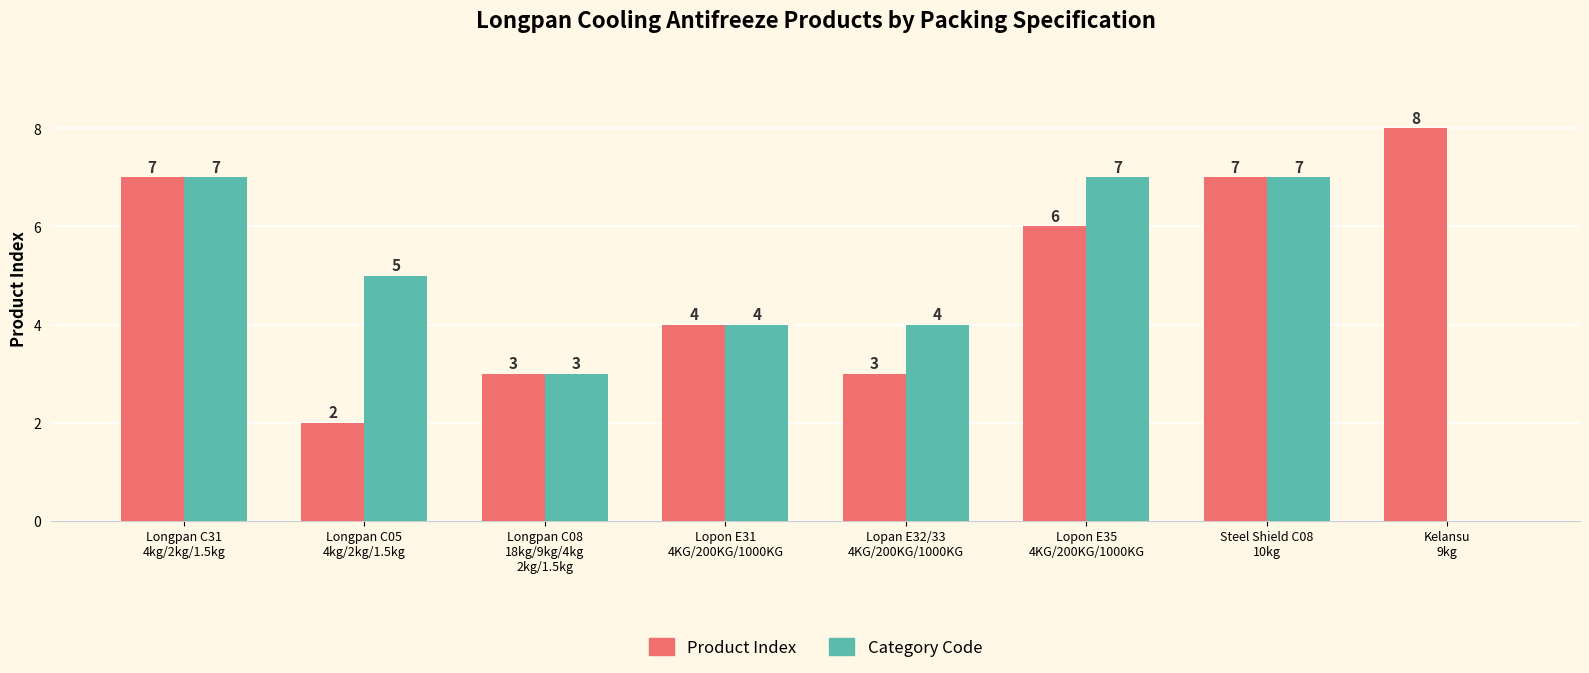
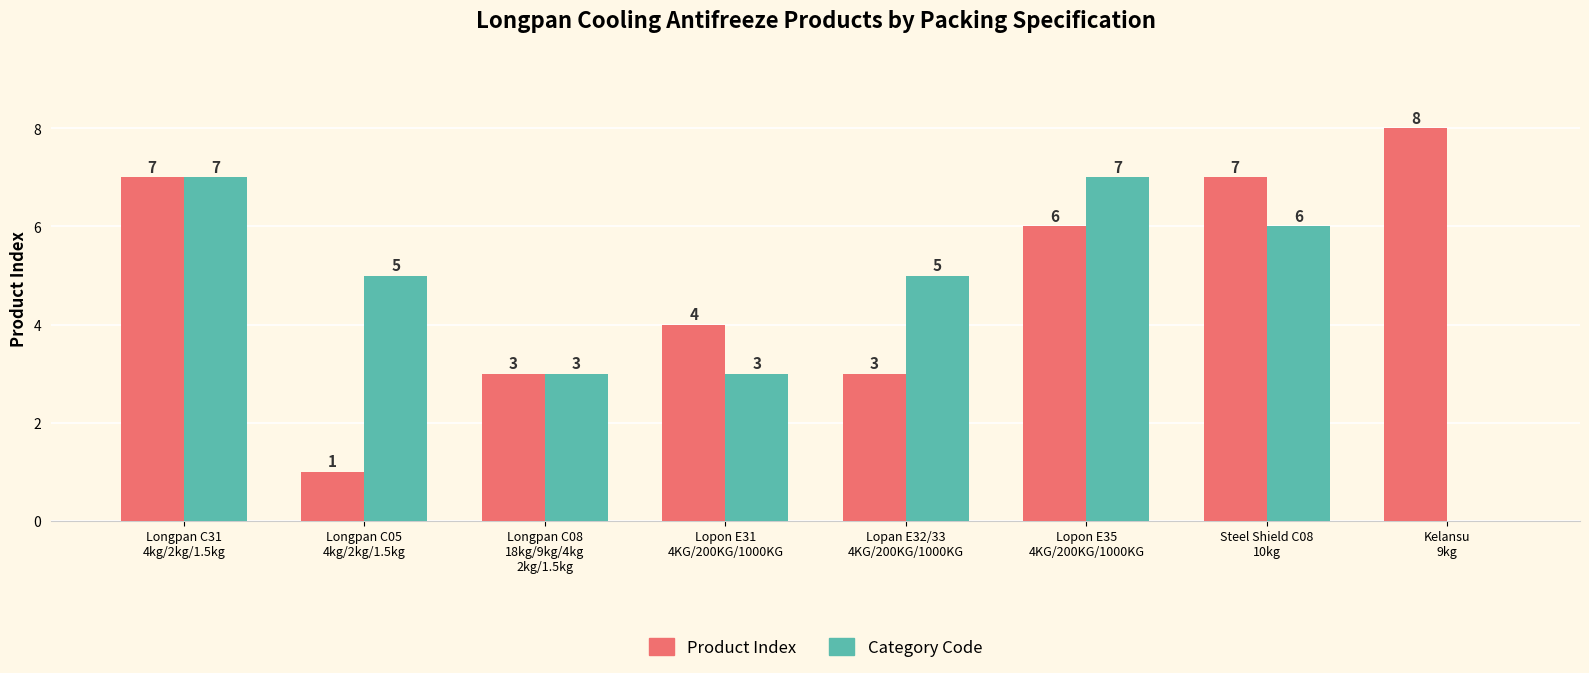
  {
    "Product Index": {
      "Longpan C31 4kg/2kg/1.5kg": 7,
-     "Longpan C05 4kg/2kg/1.5kg": 2,
+     "Longpan C05 4kg/2kg/1.5kg": 1,
      "Longpan C08 18kg/9kg/4kg 2kg/1.5kg": 3,
      "Lopon E31 4KG/200KG/1000KG": 4,
      "Lopan E32/33 4KG/200KG/1000KG": 3,
      "Lopon E35 4KG/200KG/1000KG": 6,
      "Steel Shield C08 10kg": 7,
      "Kelansu 9kg": 8
    },
    "Category Code": {
      "Longpan C31 4kg/2kg/1.5kg": 7,
      "Longpan C05 4kg/2kg/1.5kg": 5,
      "Longpan C08 18kg/9kg/4kg 2kg/1.5kg": 3,
-     "Lopon E31 4KG/200KG/1000KG": 4,
-     "Lopan E32/33 4KG/200KG/1000KG": 4,
+     "Lopon E31 4KG/200KG/1000KG": 3,
+     "Lopan E32/33 4KG/200KG/1000KG": 5,
      "Lopon E35 4KG/200KG/1000KG": 7,
-     "Steel Shield C08 10kg": 7
+     "Steel Shield C08 10kg": 6
    }
  }
